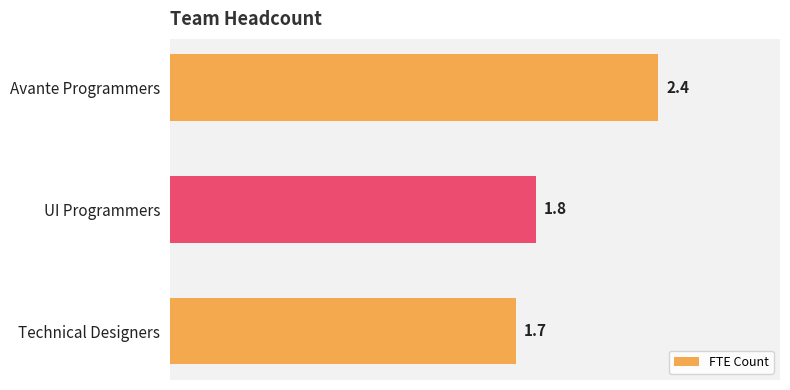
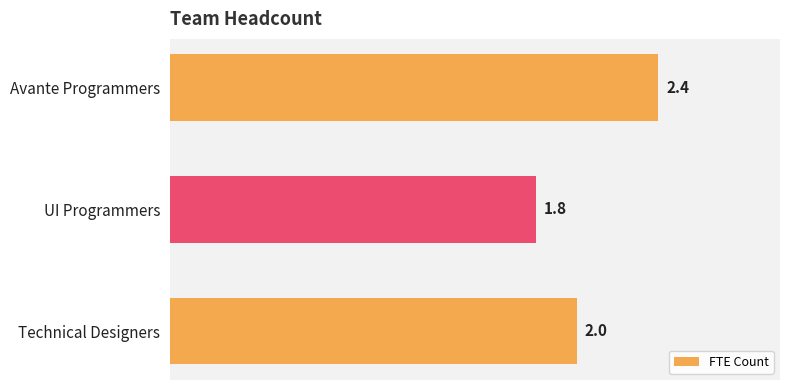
  {
    "Avante Programmers": 2.4,
    "UI Programmers": 1.8,
-   "Technical Designers": 1.7
+   "Technical Designers": 2.0
  }
